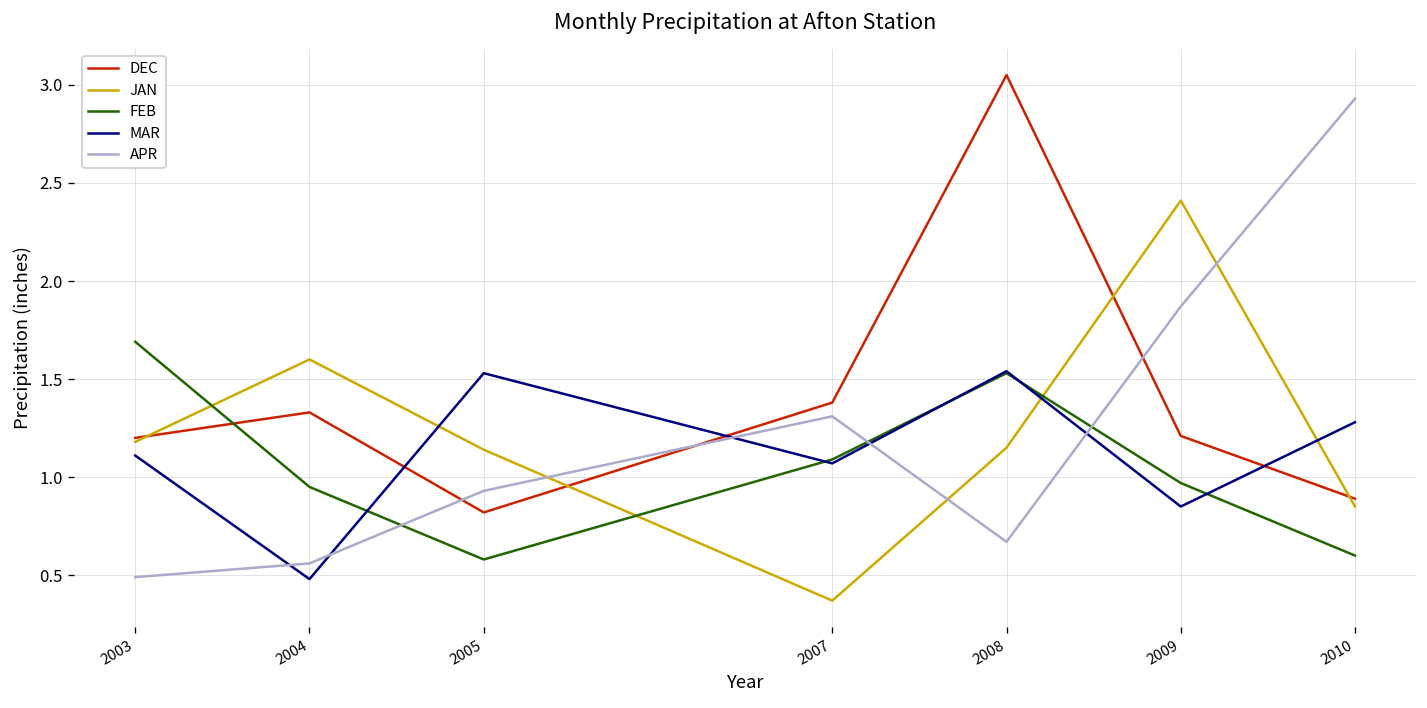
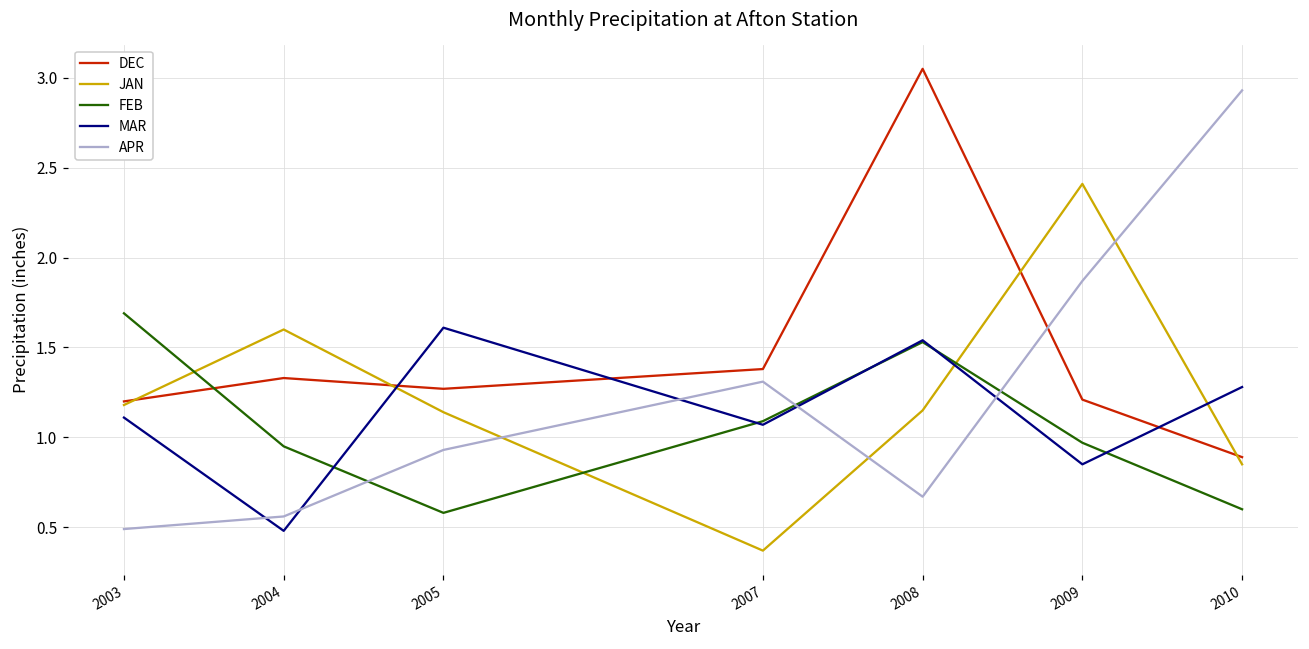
  {
    "DEC": {
      "2003": 1.20,
      "2004": 1.33,
-     "2005": 0.82,
+     "2005": 1.27,
      "2007": 1.38,
      "2008": 3.05,
      "2009": 1.21,
      "2010": 0.89
    },
    "JAN": {
      "2003": 1.18,
      "2004": 1.60,
      "2005": 1.14,
      "2007": 0.37,
      "2008": 1.15,
      "2009": 2.41,
      "2010": 0.85
    },
    "FEB": {
      "2003": 1.69,
      "2004": 0.95,
      "2005": 0.58,
      "2007": 1.09,
      "2009": 0.97,
      "2010": 0.60
    },
    "MAR": {
      "2003": 1.11,
      "2004": 0.48,
-     "2005": 1.53,
+     "2005": 1.61,
      "2007": 1.07,
      "2009": 0.85,
      "2010": 1.28
    },
    "APR": {
      "2003": 0.49,
      "2004": 0.56,
      "2005": 0.93,
      "2007": 1.31,
      "2008": 0.67,
      "2009": 1.87,
      "2010": 2.93
    }
  }
